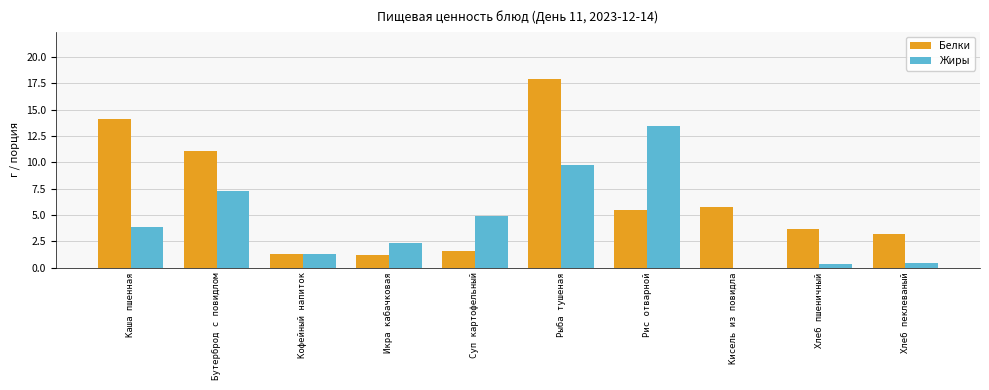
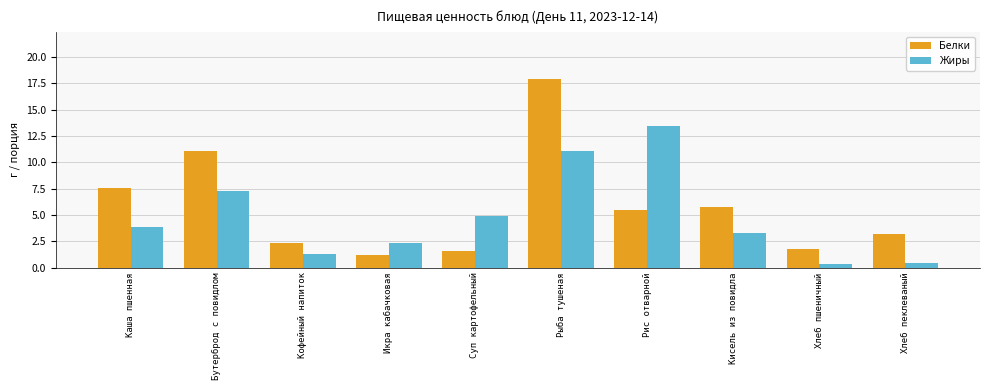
  {
    "Белки": {
-     "Каша пшенная": 14.1,
+     "Каша пшенная": 7.6,
      "Бутерброд с повидлом": 11.1,
-     "Кофейный напиток": 1.3,
+     "Кофейный напиток": 2.3,
      "Икра кабачковая": 1.2,
      "Суп картофельный": 1.6,
      "Рыба тушеная": 17.9,
      "Рис отварной": 5.5,
      "Кисель из повидла": 5.8,
-     "Хлеб пшеничный": 3.7,
+     "Хлеб пшеничный": 1.8,
      "Хлеб пеклеваный": 3.2
    },
    "Жиры": {
      "Каша пшенная": 3.9,
      "Бутерброд с повидлом": 7.3,
      "Кофейный напиток": 1.3,
      "Икра кабачковая": 2.3,
      "Суп картофельный": 4.9,
-     "Рыба тушеная": 9.7,
+     "Рыба тушеная": 11.1,
      "Рис отварной": 13.4,
-     "Кисель из повидла": 0.0,
+     "Кисель из повидла": 3.3,
      "Хлеб пшеничный": 0.3,
      "Хлеб пеклеваный": 0.4
    }
  }
